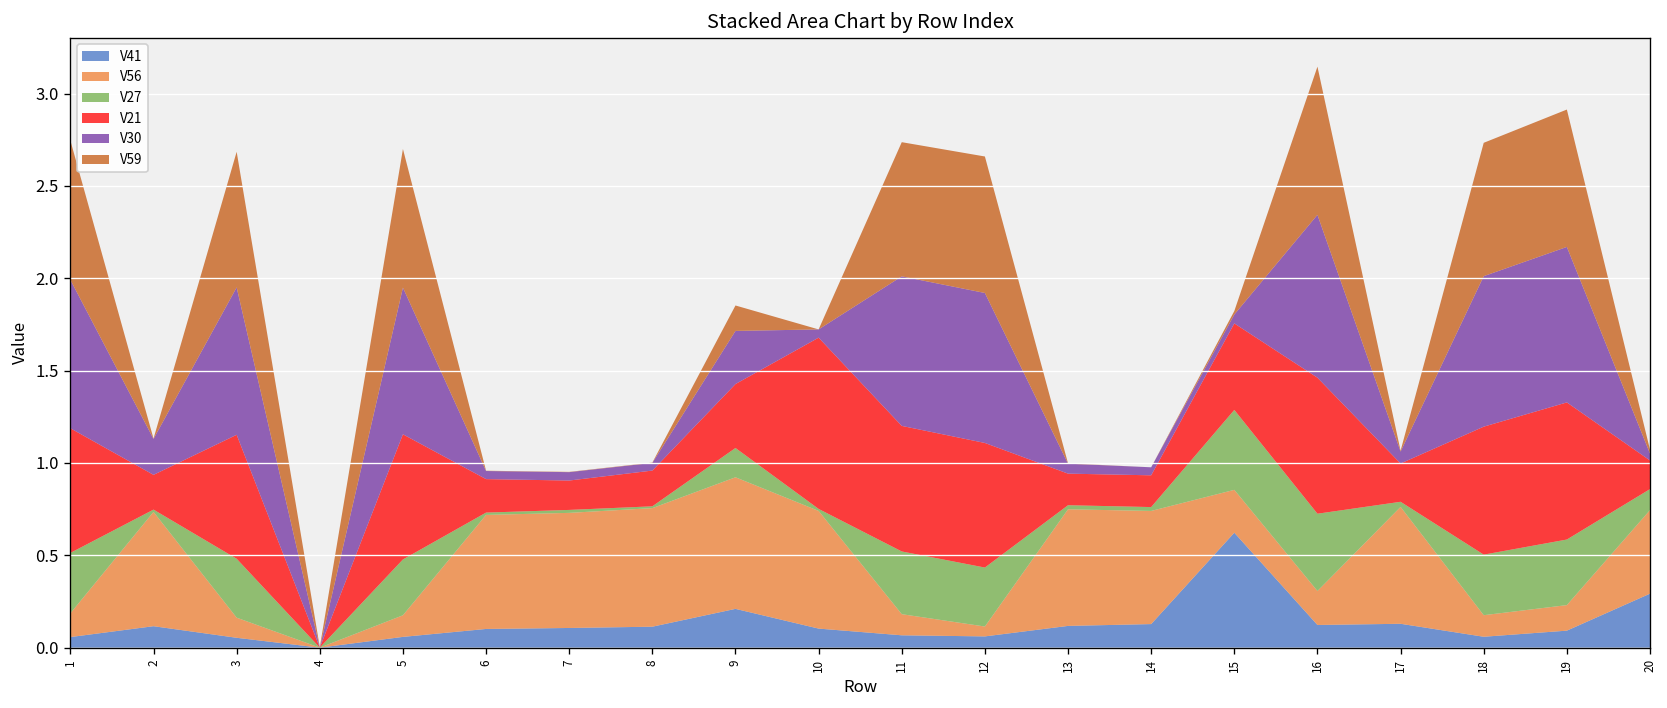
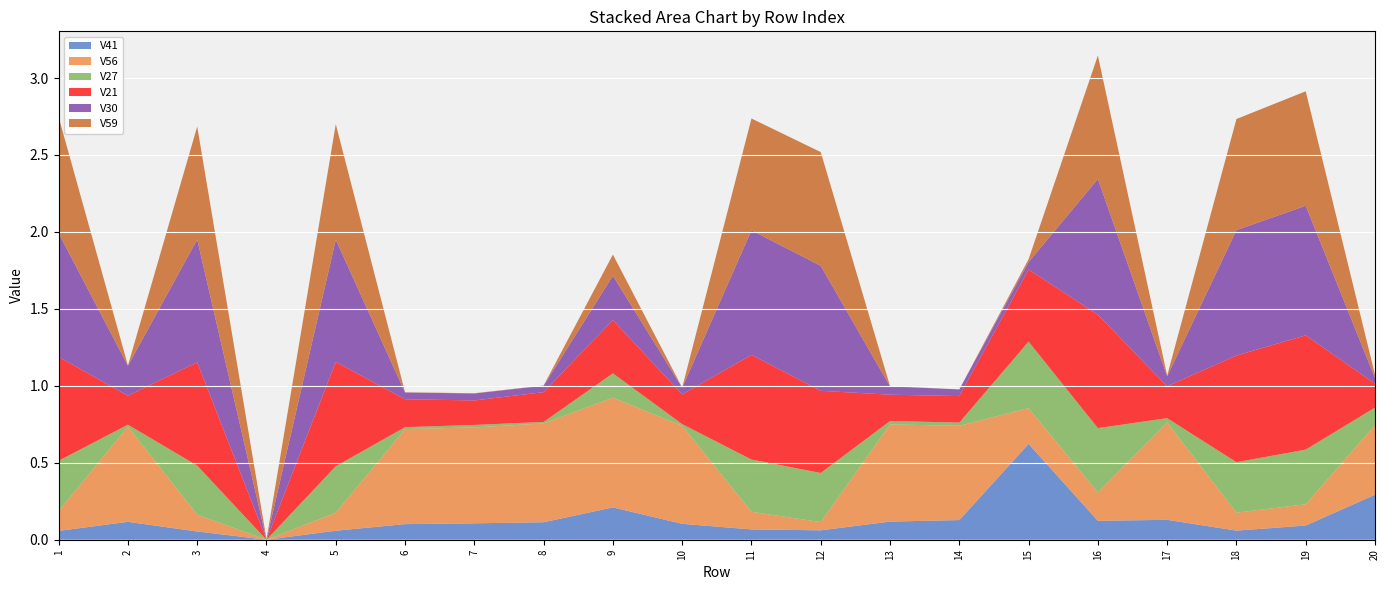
  {
    "V41": {
      "1": 0.06,
      "2": 0.12,
      "3": 0.05,
      "5": 0.06,
      "6": 0.10,
      "7": 0.11,
      "8": 0.11,
      "9": 0.21,
      "10": 0.10,
      "11": 0.07,
      "12": 0.06,
      "13": 0.12,
      "14": 0.13,
      "15": 0.62,
      "16": 0.12,
      "17": 0.13,
      "18": 0.06,
      "19": 0.09,
      "20": 0.29
    },
    "V56": {
      "1": 0.13,
      "3": 0.11,
      "5": 0.12,
      "9": 0.71,
      "11": 0.11,
      "12": 0.05,
      "13": 0.63,
      "14": 0.61,
      "15": 0.23,
      "16": 0.18,
      "17": 0.63,
      "18": 0.12,
      "19": 0.14,
      "20": 0.45
    },
    "V27": {
      "1": 0.33,
      "3": 0.32,
      "5": 0.30,
      "9": 0.16,
      "11": 0.34,
      "12": 0.32,
      "13": 0.02,
      "14": 0.02,
      "15": 0.43,
      "16": 0.42,
      "17": 0.03,
      "18": 0.33,
      "19": 0.36,
      "20": 0.11
    },
    "V21": {
      "1": 0.67,
      "2": 0.19,
      "3": 0.67,
      "5": 0.68,
      "6": 0.18,
      "7": 0.16,
      "8": 0.19,
      "9": 0.35,
-     "10": 0.93,
+     "10": 0.19,
      "11": 0.68,
-     "12": 0.67,
+     "12": 0.53,
      "13": 0.17,
      "14": 0.17,
      "15": 0.47,
      "16": 0.74,
      "17": 0.21,
      "18": 0.69,
      "19": 0.74,
      "20": 0.16
    },
    "V30": {
      "1": 0.80,
      "3": 0.80,
      "5": 0.79,
      "9": 0.29,
      "11": 0.81,
      "12": 0.81,
      "15": 0.05,
      "16": 0.88,
      "18": 0.81,
      "19": 0.84,
      "20": 0.04
    },
    "V59": {
      "1": 0.75,
      "3": 0.73,
      "5": 0.75,
      "9": 0.14,
      "11": 0.73,
      "12": 0.74,
      "15": 0.02,
      "16": 0.80,
      "18": 0.72,
      "19": 0.74,
      "20": 0.02
    }
  }
